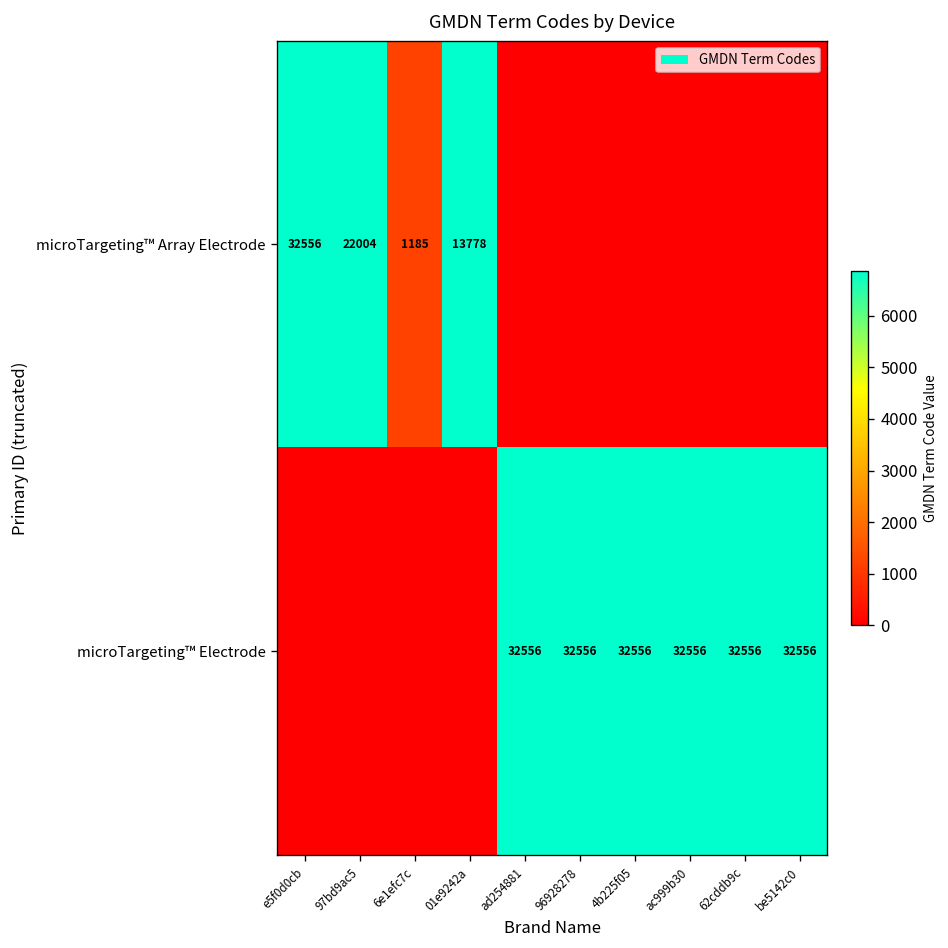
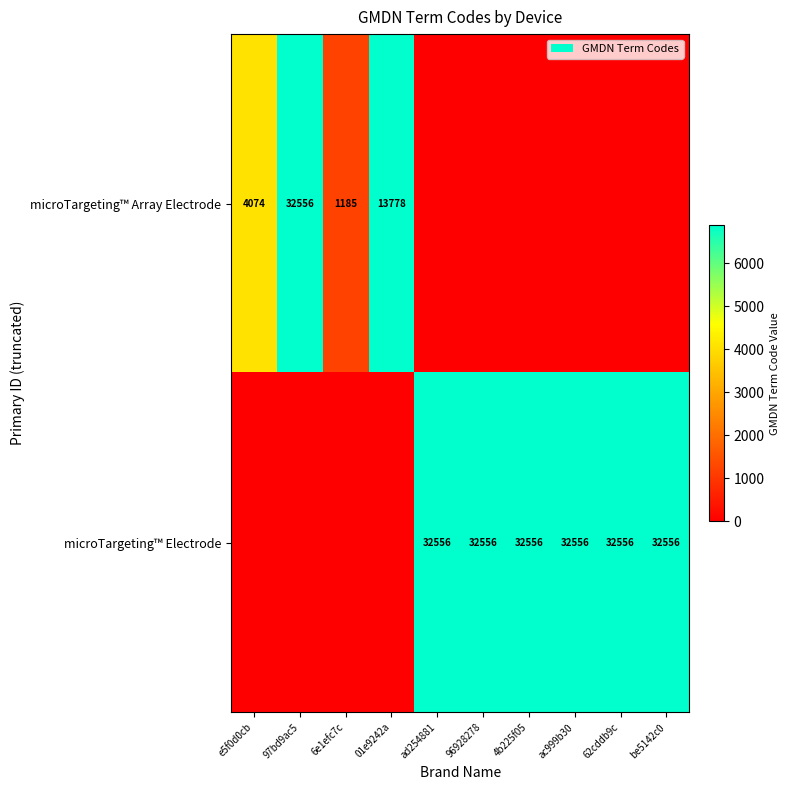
  {
    "microTargeting™ Array Electrode": {
-     "e5f0d0cb": 32556,
-     "97bd9ac5": 22004,
+     "e5f0d0cb": 4074,
+     "97bd9ac5": 32556,
      "6e1efc7c": 1185,
      "01e9242a": 13778
    },
    "microTargeting™ Electrode": {
      "ad254881": 32556,
      "96928278": 32556,
      "4b225f05": 32556,
      "ac999b30": 32556,
      "62cddb9c": 32556,
      "be5142c0": 32556
    }
  }
